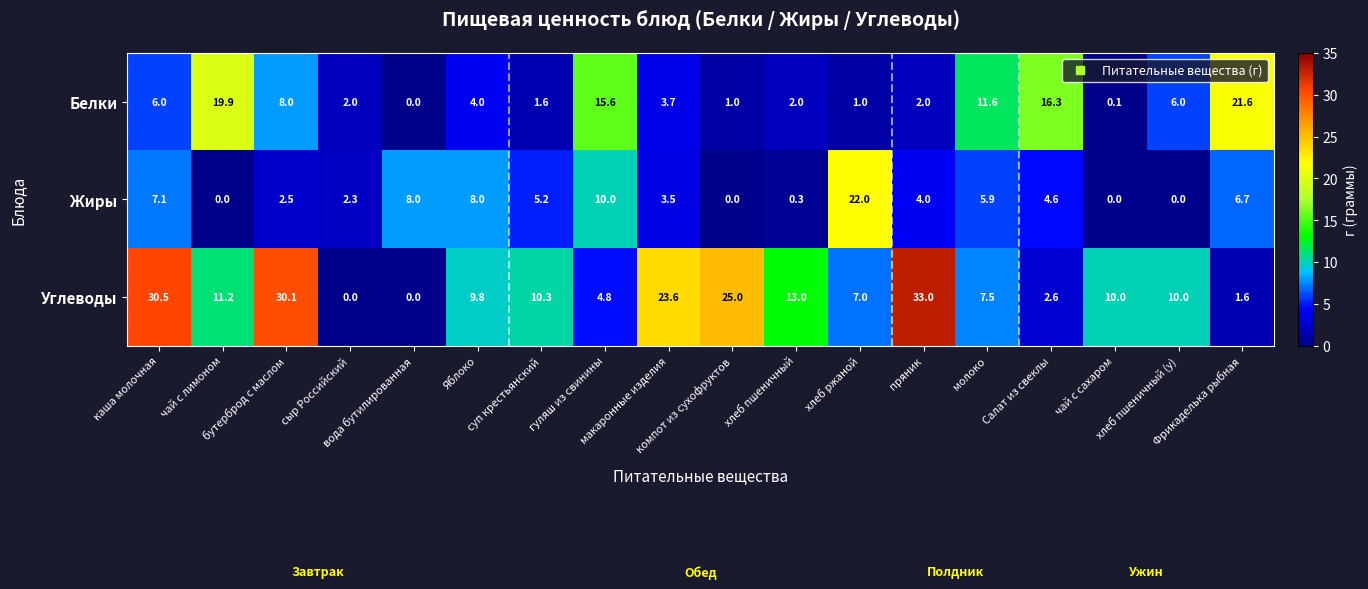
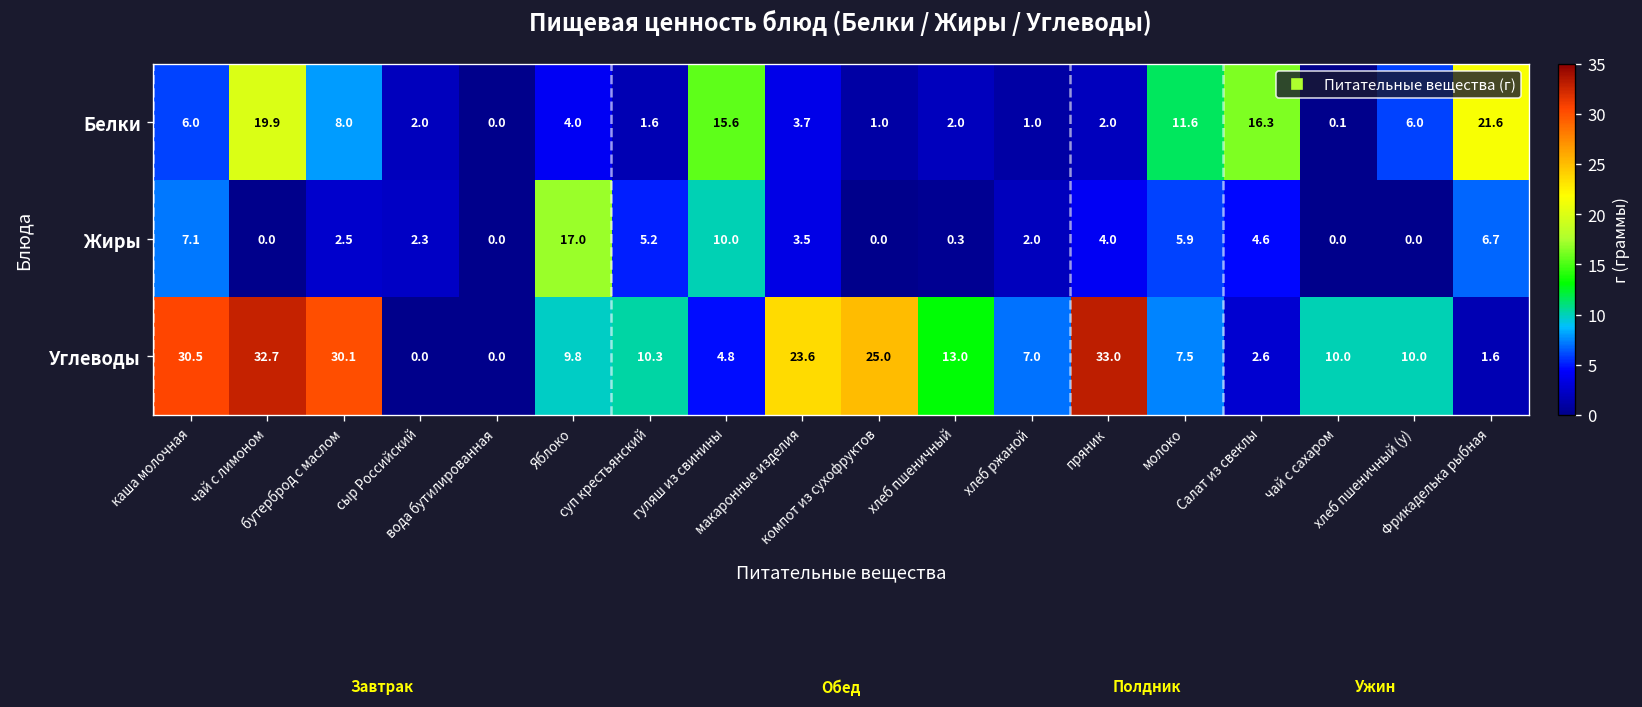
  {
    "Белки": {
      "каша молочная": 6.0,
      "чай с лимоном": 19.9,
      "бутерброд с маслом": 8.0,
      "сыр Российский": 2.0,
      "вода бутилированная": 0.0,
      "Яблоко": 4.0,
      "суп крестьянский": 1.6,
      "гуляш из свинины": 15.6,
      "макаронные изделия": 3.7,
      "компот из сухофруктов": 1.0,
      "хлеб пшеничный": 2.0,
      "хлеб ржаной": 1.0,
      "пряник": 2.0,
      "молоко": 11.6,
      "Салат из свеклы": 16.3,
      "чай с сахаром": 0.1,
      "хлеб пшеничный (у)": 6.0,
      "Фрикаделька рыбная": 21.6
    },
    "Жиры": {
      "каша молочная": 7.1,
      "чай с лимоном": 0.0,
      "бутерброд с маслом": 2.5,
      "сыр Российский": 2.3,
-     "вода бутилированная": 8.0,
-     "Яблоко": 8.0,
+     "вода бутилированная": 0.0,
+     "Яблоко": 17.0,
      "суп крестьянский": 5.2,
      "гуляш из свинины": 10.0,
      "макаронные изделия": 3.5,
      "компот из сухофруктов": 0.0,
      "хлеб пшеничный": 0.3,
-     "хлеб ржаной": 22.0,
+     "хлеб ржаной": 2.0,
      "пряник": 4.0,
      "молоко": 5.9,
      "Салат из свеклы": 4.6,
      "чай с сахаром": 0.0,
      "хлеб пшеничный (у)": 0.0,
      "Фрикаделька рыбная": 6.7
    },
    "Углеводы": {
      "каша молочная": 30.5,
-     "чай с лимоном": 11.2,
+     "чай с лимоном": 32.7,
      "бутерброд с маслом": 30.1,
      "сыр Российский": 0.0,
      "вода бутилированная": 0.0,
      "Яблоко": 9.8,
      "суп крестьянский": 10.3,
      "гуляш из свинины": 4.8,
      "макаронные изделия": 23.6,
      "компот из сухофруктов": 25.0,
      "хлеб пшеничный": 13.0,
      "хлеб ржаной": 7.0,
      "пряник": 33.0,
      "молоко": 7.5,
      "Салат из свеклы": 2.6,
      "чай с сахаром": 10.0,
      "хлеб пшеничный (у)": 10.0,
      "Фрикаделька рыбная": 1.6
    }
  }
